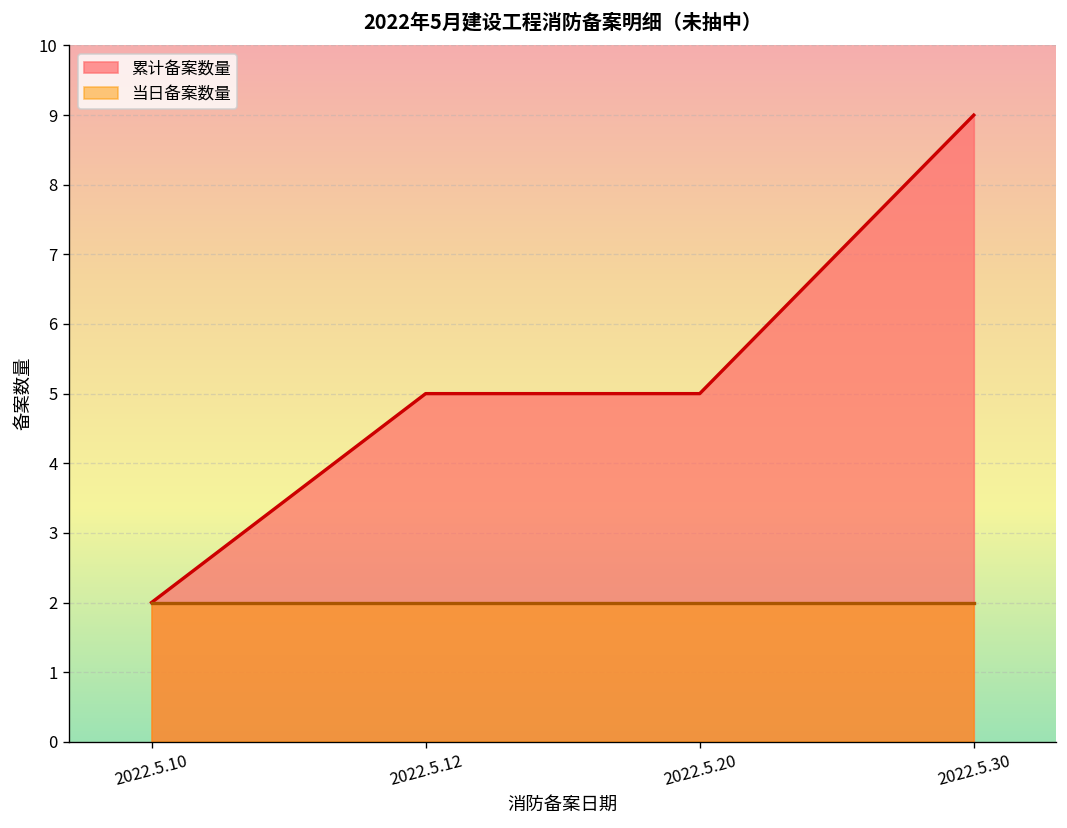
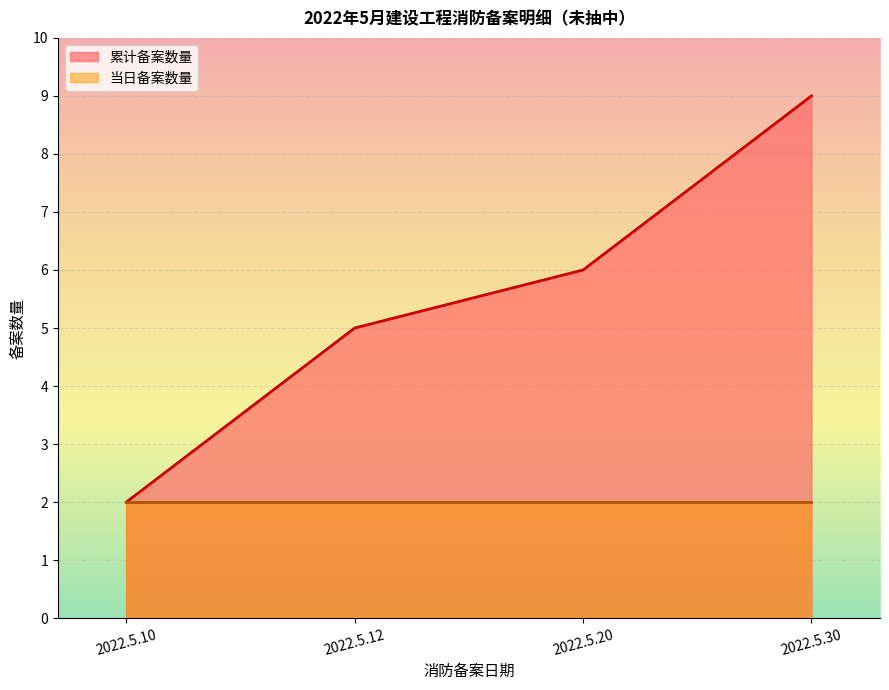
  {
    "累计备案数量": {
      "2022.5.12": 5,
-     "2022.5.20": 5,
+     "2022.5.20": 6,
      "2022.5.30": 9
    },
    "当日备案数量": {
      "2022.5.12": 2,
      "2022.5.20": 2,
      "2022.5.30": 2
    }
  }
